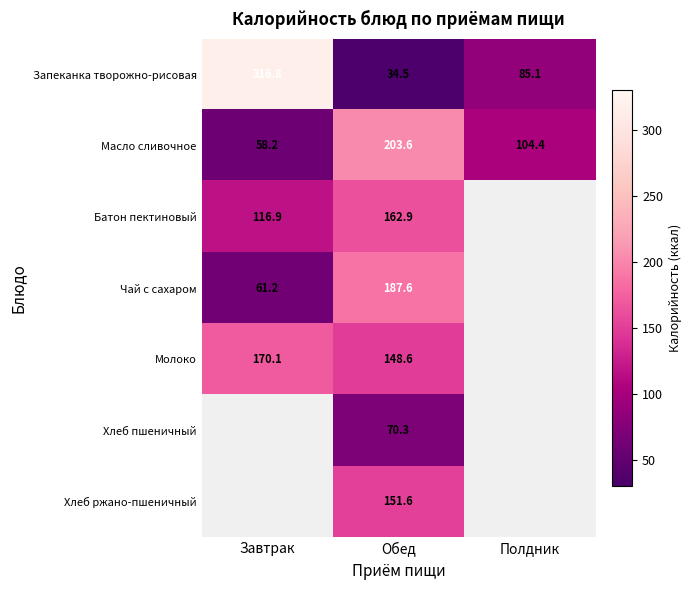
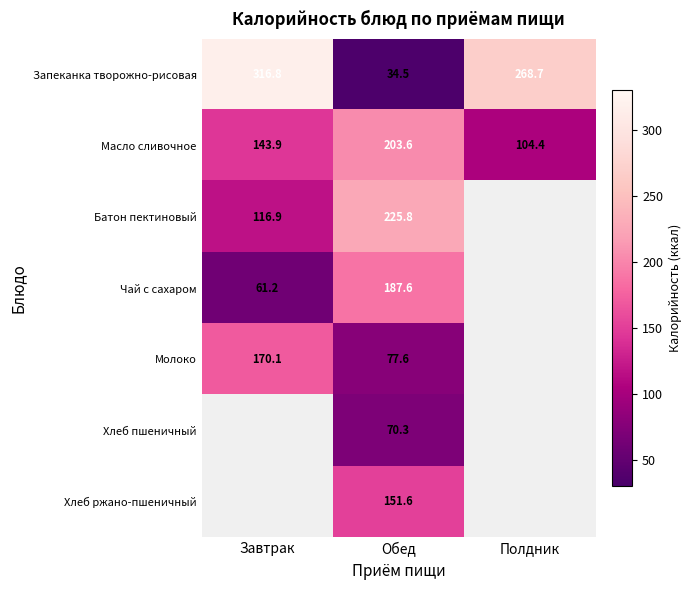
  {
    "Запеканка творожно-рисовая": {
      "Обед": 34.5,
-     "Полдник": 85.1
+     "Полдник": 268.7
    },
    "Масло сливочное": {
-     "Завтрак": 58.2,
+     "Завтрак": 143.9,
      "Обед": 203.6,
      "Полдник": 104.4
    },
    "Батон пектиновый": {
      "Завтрак": 116.9,
-     "Обед": 162.9
+     "Обед": 225.8
    },
    "Чай с сахаром": {
      "Завтрак": 61.2,
      "Обед": 187.6
    },
    "Молоко": {
      "Завтрак": 170.1,
-     "Обед": 148.6
+     "Обед": 77.6
    },
    "Хлеб пшеничный": {
      "Обед": 70.3
    },
    "Хлеб ржано-пшеничный": {
      "Обед": 151.6
    }
  }
